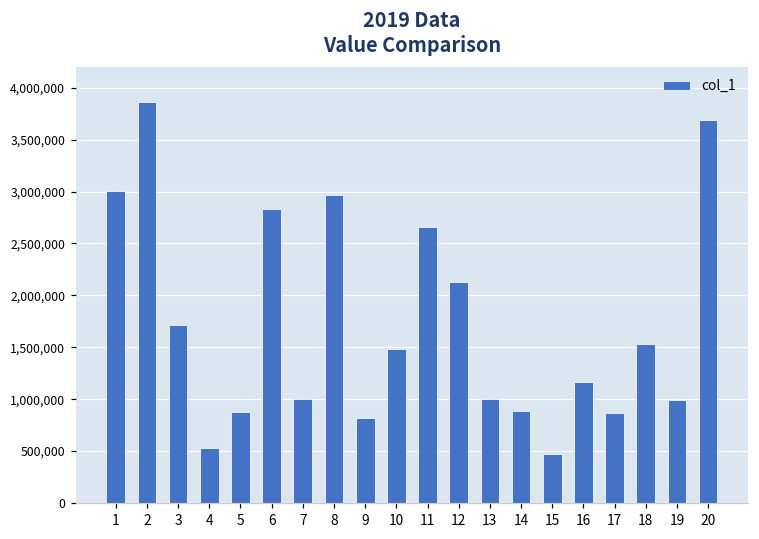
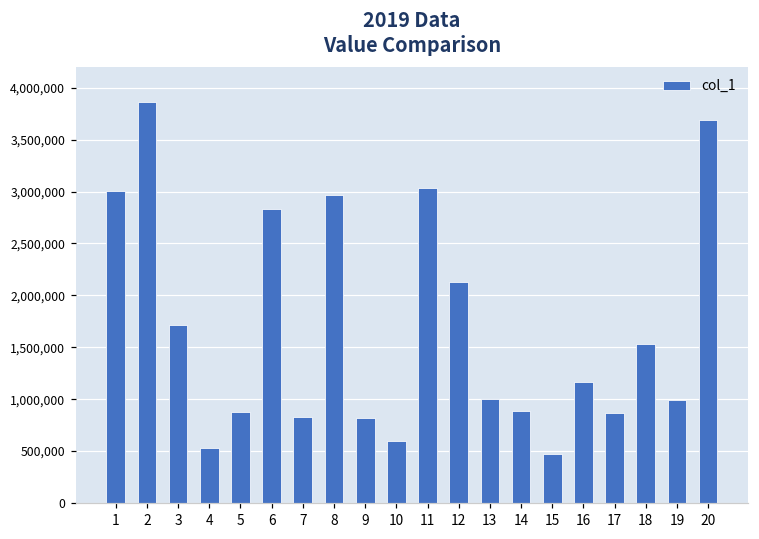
  {
    "1": "3,000,000",
    "2": "3,900,000",
    "3": "1,700,000",
    "4": "500,000",
    "5": "900,000",
    "6": "2,800,000",
-   "7": "1,000,000",
+   "7": "800,000",
    "8": "3,000,000",
    "9": "800,000",
-   "10": "1,500,000",
-   "11": "2,700,000",
+   "10": "600,000",
+   "11": "3,000,000",
    "12": "2,100,000",
    "13": "1,000,000",
    "14": "900,000",
    "15": "500,000",
    "16": "1,200,000",
    "17": "900,000",
    "18": "1,500,000",
    "19": "1,000,000",
    "20": "3,700,000"
  }
